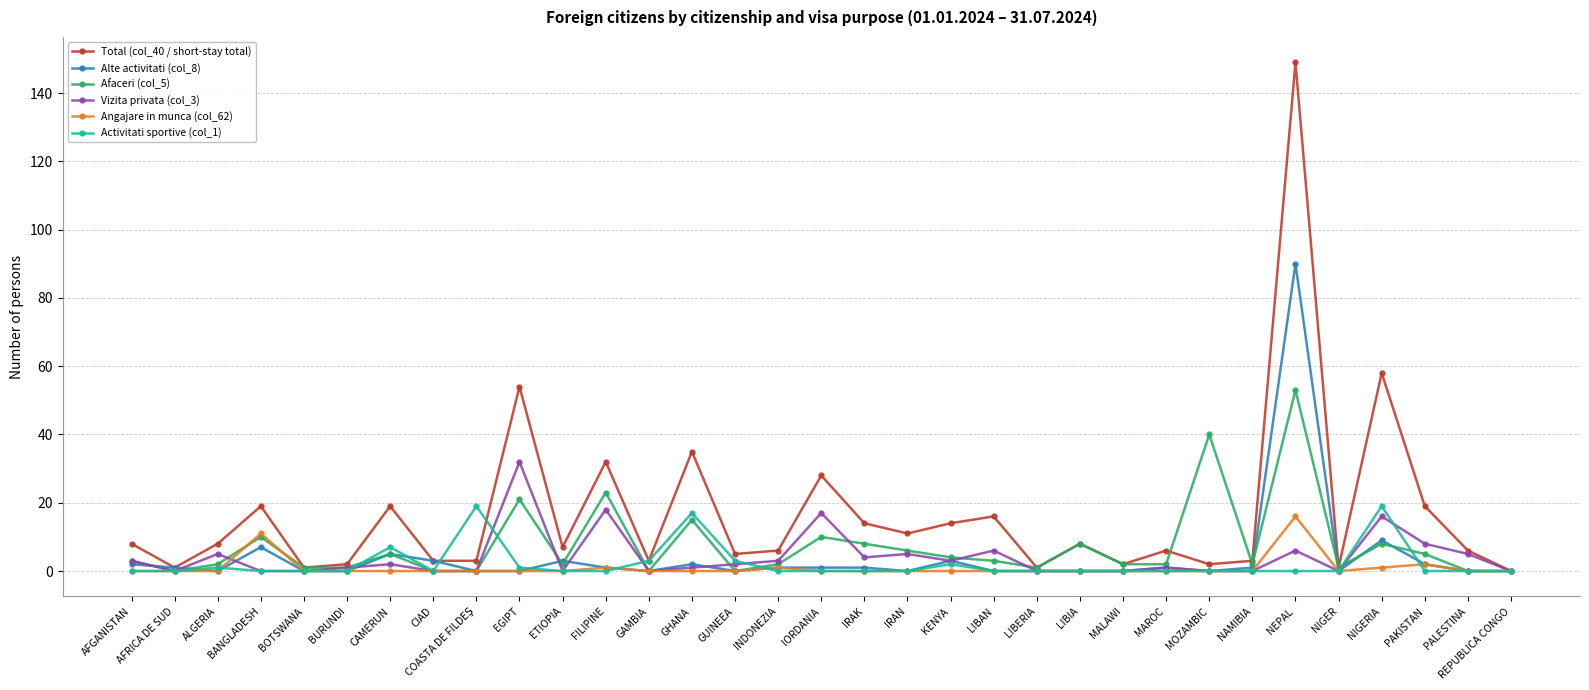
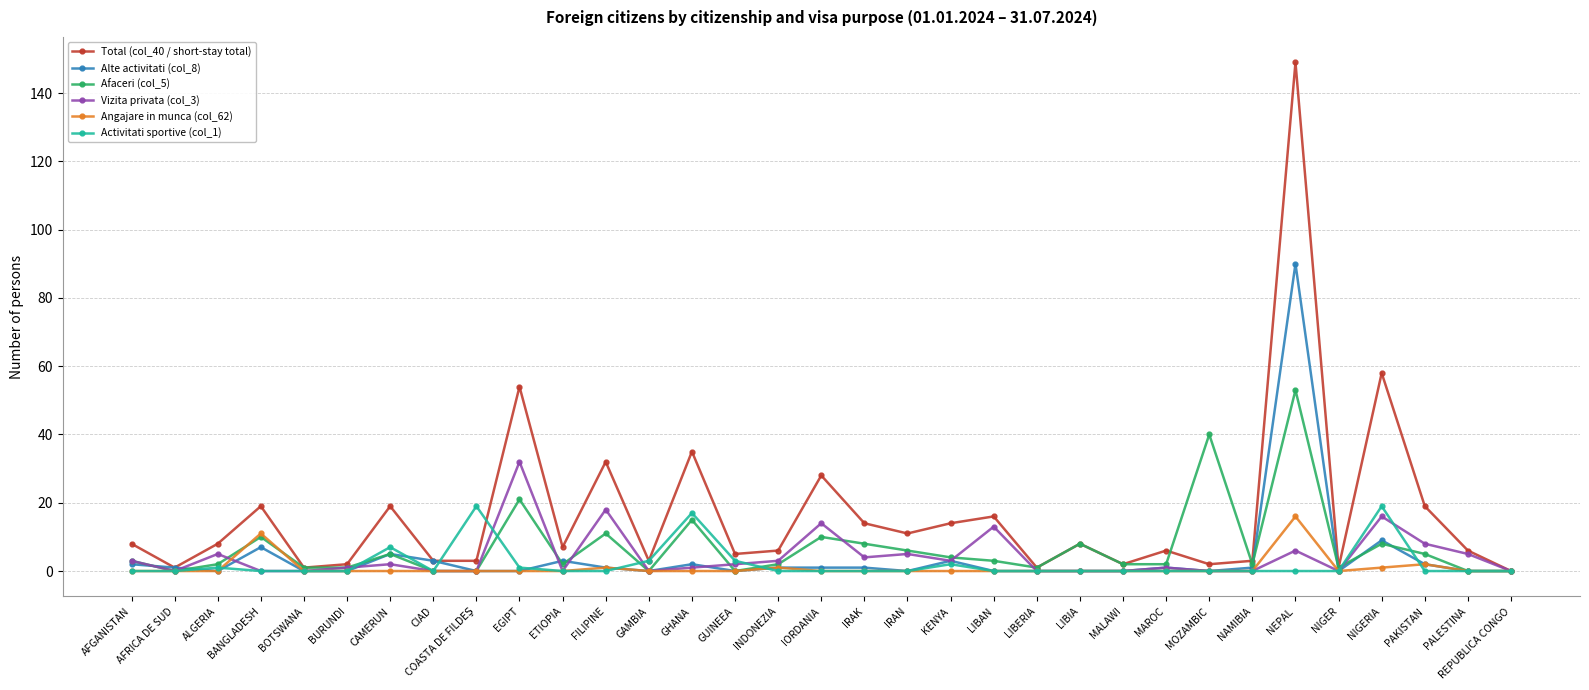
  {
    "Total (col_40 / short-stay total)": {
      "AFGANISTAN": 8,
      "ALGERIA": 8,
      "BANGLADESH": 19,
      "BURUNDI": 2,
      "CAMERUN": 19,
      "COASTA DE FILDEŞ": 3,
      "EGIPT": 54,
      "ETIOPIA": 7,
      "FILIPINE": 32,
      "GHANA": 35,
      "GUINEEA": 5,
      "INDONEZIA": 6,
      "IORDANIA": 28,
      "IRAK": 14,
      "IRAN": 11,
      "KENYA": 14,
      "LIBAN": 16,
      "MAROC": 6,
      "MOZAMBIC": 2,
      "NAMIBIA": 3,
      "NEPAL": 149,
      "NIGERIA": 58,
      "PAKISTAN": 19,
      "PALESTINA": 6
    },
    "Alte activitati (col_8)": {
      "AFGANISTAN": 2,
      "BANGLADESH": 7,
      "ETIOPIA": 3,
      "GHANA": 2,
      "IORDANIA": 1,
      "IRAK": 1,
      "NAMIBIA": 1,
      "NEPAL": 90,
      "NIGERIA": 9
    },
    "Afaceri (col_5)": {
      "ALGERIA": 2,
      "BANGLADESH": 10,
      "EGIPT": 21,
      "ETIOPIA": 2,
-     "FILIPINE": 23,
+     "FILIPINE": 11,
      "GHANA": 15,
      "INDONEZIA": 2,
      "IORDANIA": 10,
      "IRAK": 8,
      "IRAN": 6,
      "KENYA": 4,
      "LIBAN": 3,
      "MAROC": 2,
      "MOZAMBIC": 40,
      "NAMIBIA": 2,
      "NEPAL": 53,
      "NIGERIA": 8,
      "PAKISTAN": 5
    },
    "Vizita privata (col_3)": {
      "ALGERIA": 5,
      "CAMERUN": 2,
      "EGIPT": 32,
      "FILIPINE": 18,
      "GHANA": 1,
      "GUINEEA": 2,
      "INDONEZIA": 3,
-     "IORDANIA": 17,
+     "IORDANIA": 14,
      "IRAK": 4,
      "IRAN": 5,
-     "LIBAN": 6,
+     "LIBAN": 13,
      "NEPAL": 6,
      "NIGERIA": 16,
      "PAKISTAN": 8,
      "PALESTINA": 5
    },
    "Angajare in munca (col_62)": {
      "BANGLADESH": 11,
      "CAMERUN": 0,
      "GHANA": 0,
      "KENYA": 0,
      "NEPAL": 16,
      "NIGERIA": 1
    },
    "Activitati sportive (col_1)": {
      "ALGERIA": 1,
      "CAMERUN": 7,
      "COASTA DE FILDEŞ": 19,
      "EGIPT": 1,
      "FILIPINE": 0,
      "GHANA": 17,
      "GUINEEA": 3,
      "INDONEZIA": 0,
      "KENYA": 2,
      "NEPAL": 0,
      "NIGERIA": 19,
      "PAKISTAN": 0
    }
  }
